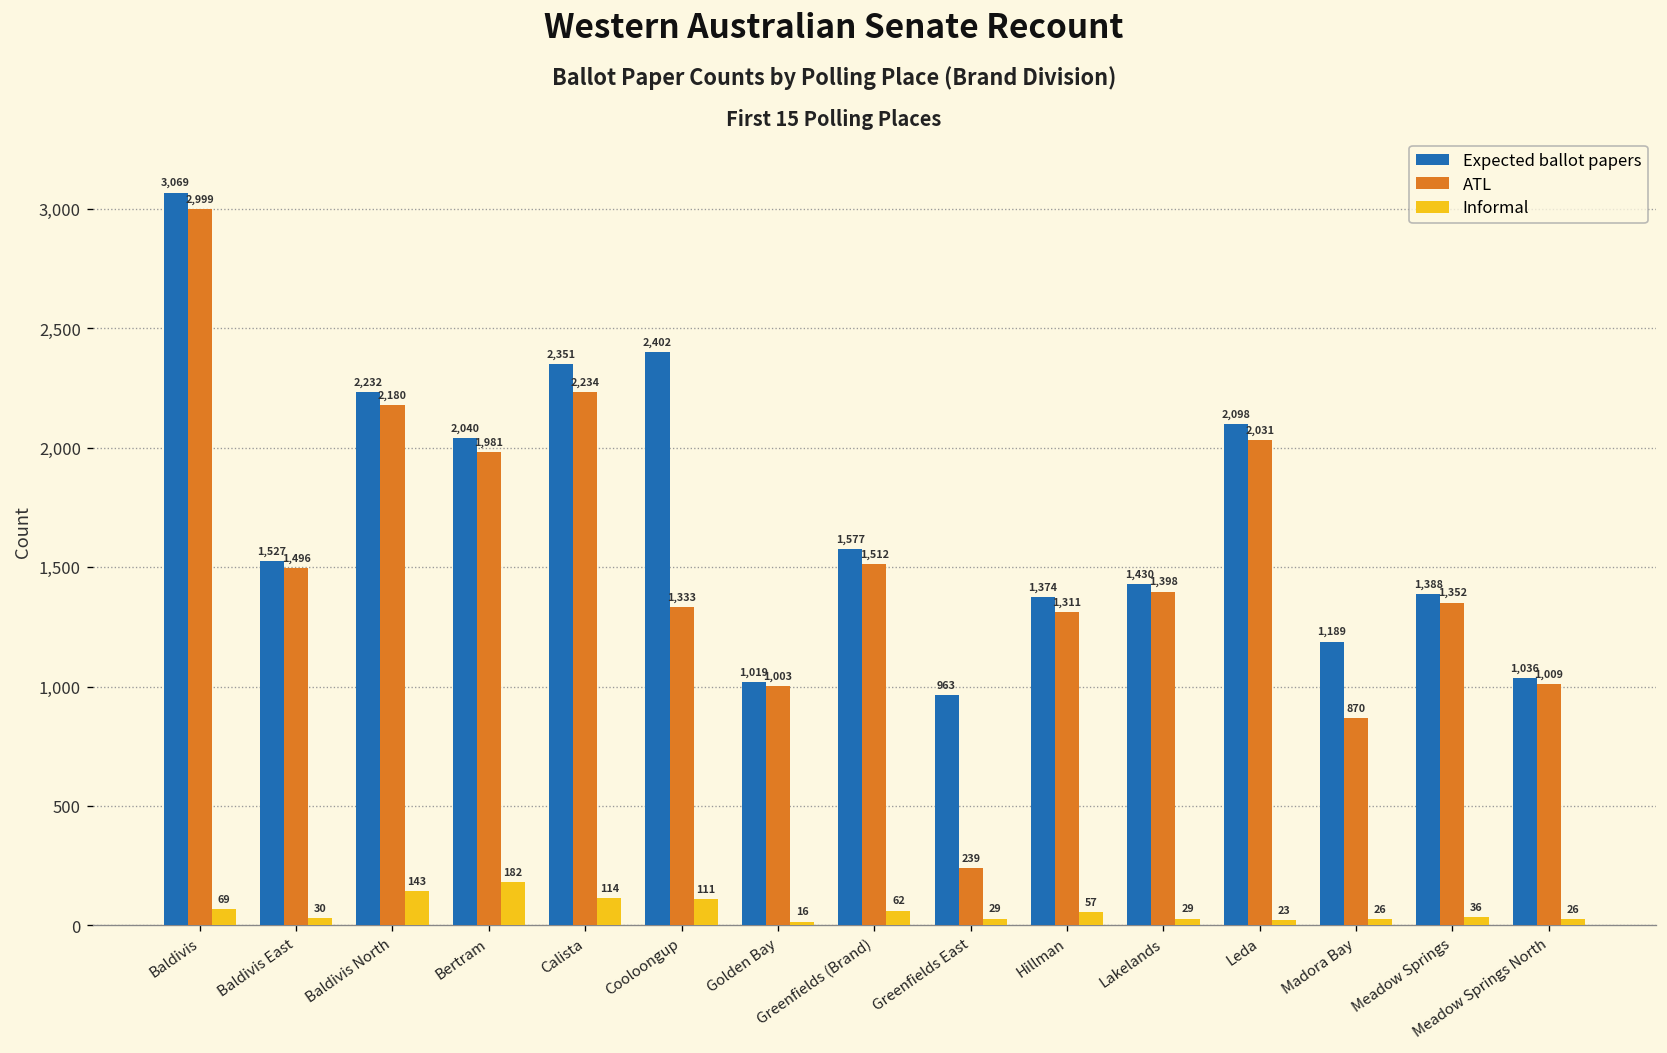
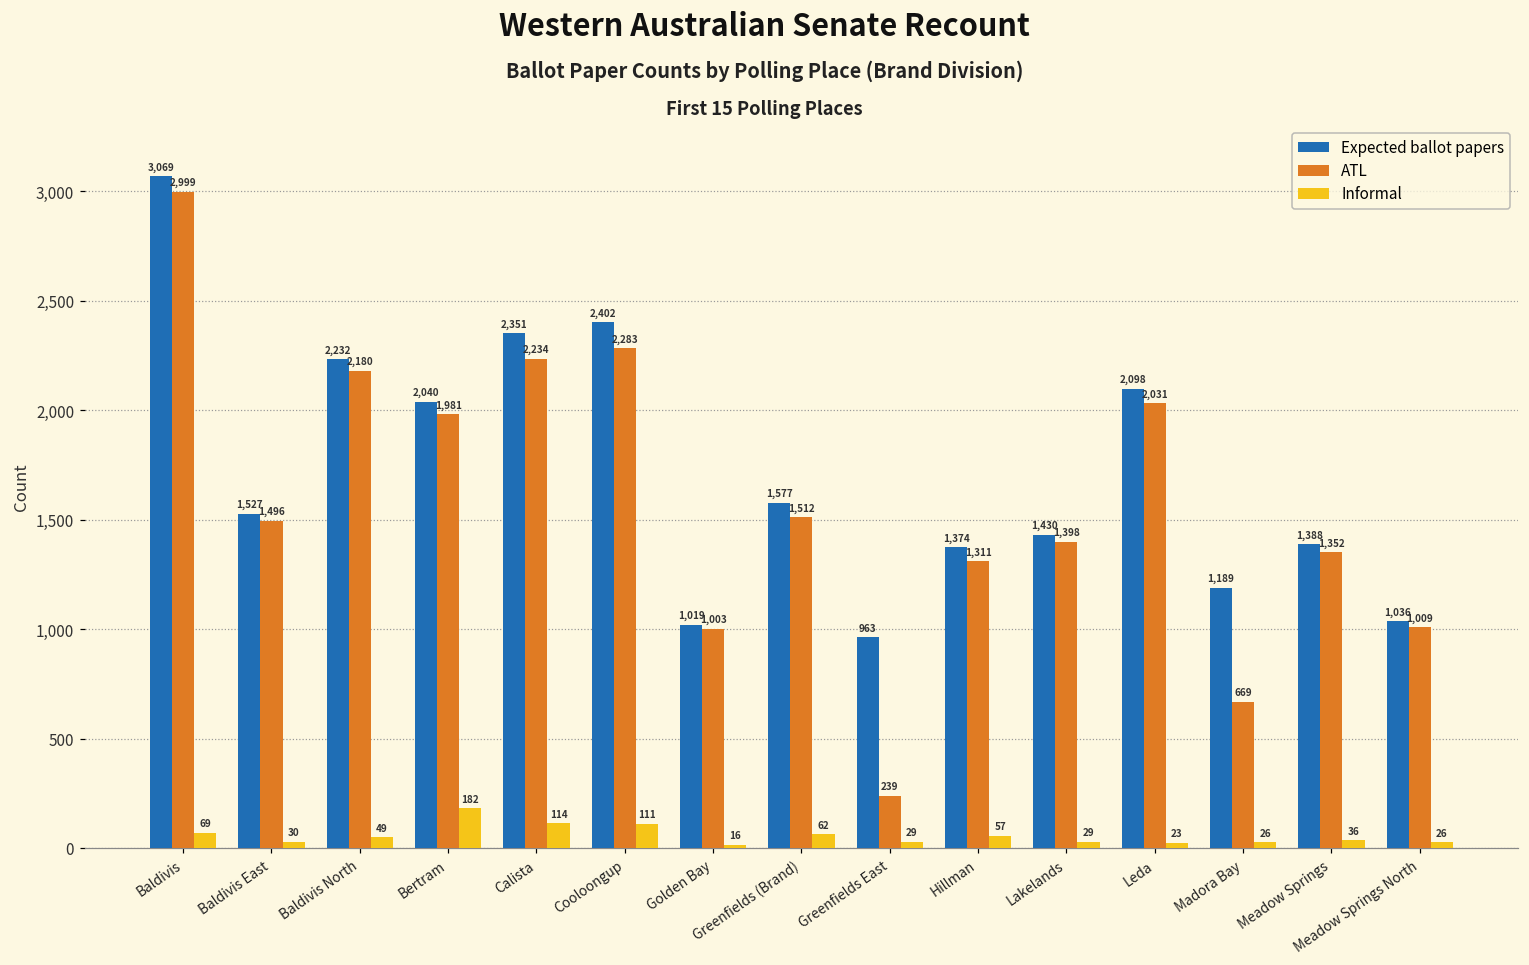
  {
    "Expected ballot papers": {
      "Baldivis": "3,069",
      "Baldivis East": "1,527",
      "Baldivis North": "2,232",
      "Bertram": "2,040",
      "Calista": "2,351",
      "Cooloongup": "2,402",
      "Golden Bay": "1,019",
      "Greenfields (Brand)": "1,577",
      "Greenfields East": "963",
      "Hillman": "1,374",
      "Lakelands": "1,430",
      "Leda": "2,098",
      "Madora Bay": "1,189",
      "Meadow Springs": "1,388",
      "Meadow Springs North": "1,036"
    },
    "ATL": {
      "Baldivis": "2,999",
      "Baldivis East": "1,496",
      "Baldivis North": "2,180",
      "Bertram": "1,981",
      "Calista": "2,234",
-     "Cooloongup": "1,333",
+     "Cooloongup": "2,283",
      "Golden Bay": "1,003",
      "Greenfields (Brand)": "1,512",
      "Greenfields East": "239",
      "Hillman": "1,311",
      "Lakelands": "1,398",
      "Leda": "2,031",
-     "Madora Bay": "870",
+     "Madora Bay": "669",
      "Meadow Springs": "1,352",
      "Meadow Springs North": "1,009"
    },
    "Informal": {
      "Baldivis": "69",
      "Baldivis East": "30",
-     "Baldivis North": "143",
+     "Baldivis North": "49",
      "Bertram": "182",
      "Calista": "114",
      "Cooloongup": "111",
      "Golden Bay": "16",
      "Greenfields (Brand)": "62",
      "Greenfields East": "29",
      "Hillman": "57",
      "Lakelands": "29",
      "Leda": "23",
      "Madora Bay": "26",
      "Meadow Springs": "36",
      "Meadow Springs North": "26"
    }
  }
